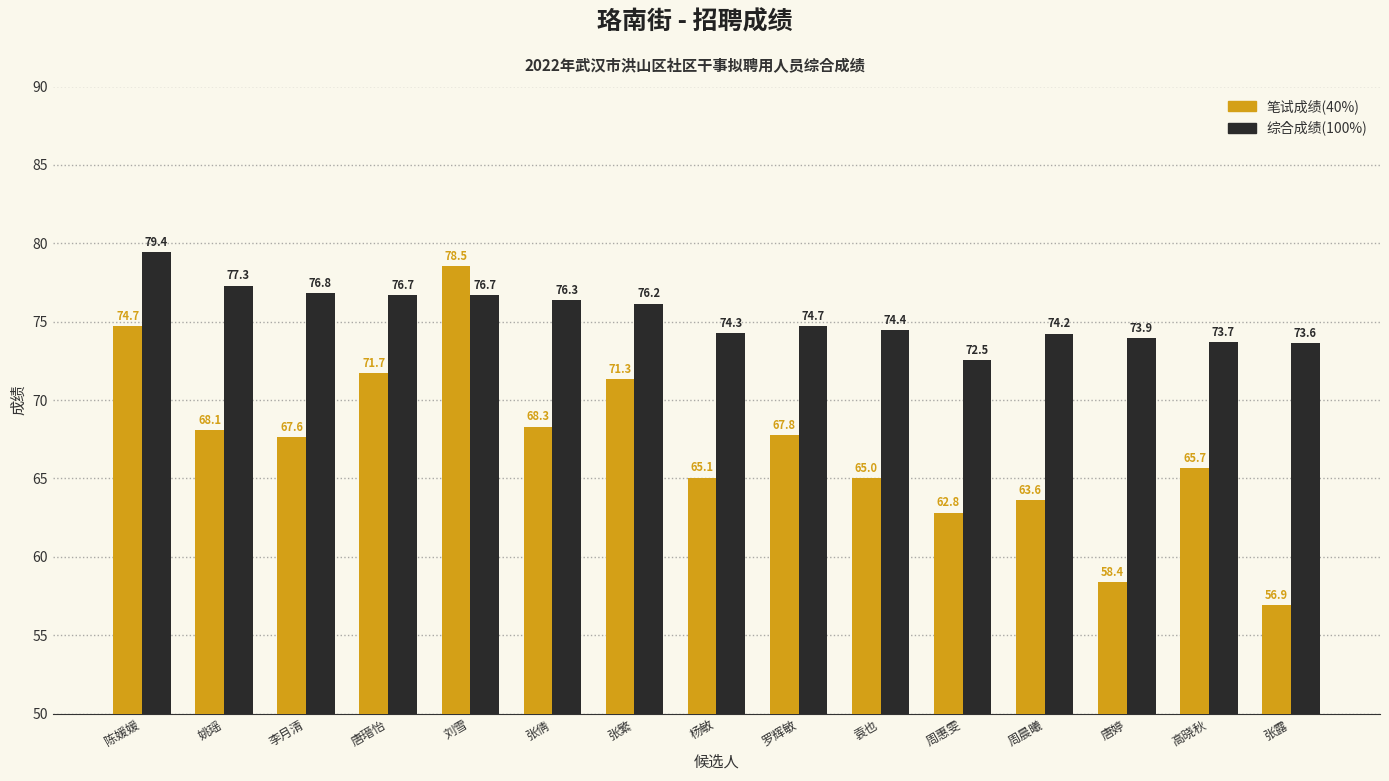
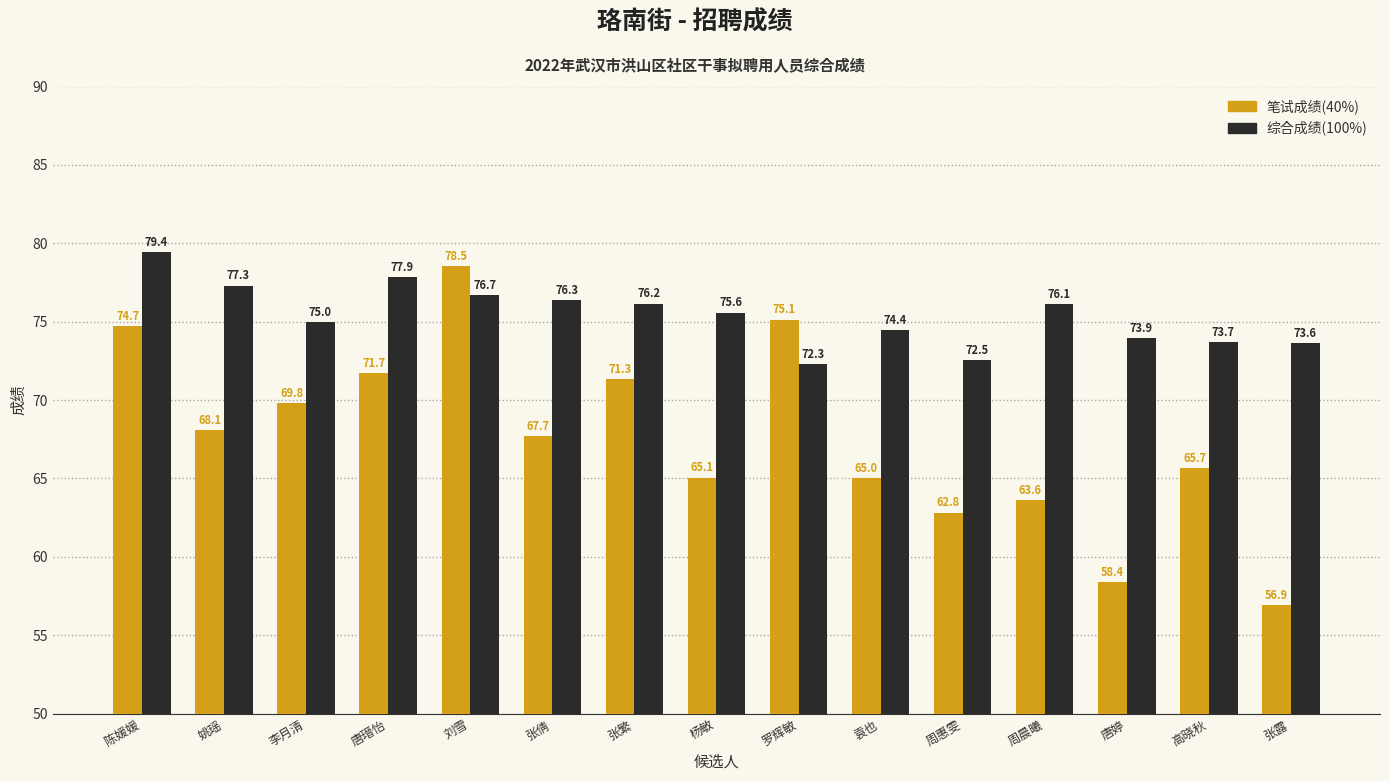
  {
    "笔试成绩(40%)": {
      "陈媛媛": 74.7,
      "姚瑶": 68.1,
-     "李月清": 67.6,
+     "李月清": 69.8,
      "唐瑨怡": 71.7,
      "刘雪": 78.5,
-     "张倩": 68.3,
+     "张倩": 67.7,
      "张繁": 71.3,
      "杨敏": 65.1,
-     "罗辉敏": 67.8,
+     "罗辉敏": 75.1,
      "袁也": 65.0,
      "周惠雯": 62.8,
      "周晨曦": 63.6,
      "唐婷": 58.4,
      "高晓秋": 65.7,
      "张露": 56.9
    },
    "综合成绩(100%)": {
      "陈媛媛": 79.4,
      "姚瑶": 77.3,
-     "李月清": 76.8,
-     "唐瑨怡": 76.7,
+     "李月清": 75.0,
+     "唐瑨怡": 77.9,
      "刘雪": 76.7,
      "张倩": 76.3,
      "张繁": 76.2,
-     "杨敏": 74.3,
-     "罗辉敏": 74.7,
+     "杨敏": 75.6,
+     "罗辉敏": 72.3,
      "袁也": 74.4,
      "周惠雯": 72.5,
-     "周晨曦": 74.2,
+     "周晨曦": 76.1,
      "唐婷": 73.9,
      "高晓秋": 73.7,
      "张露": 73.6
    }
  }
